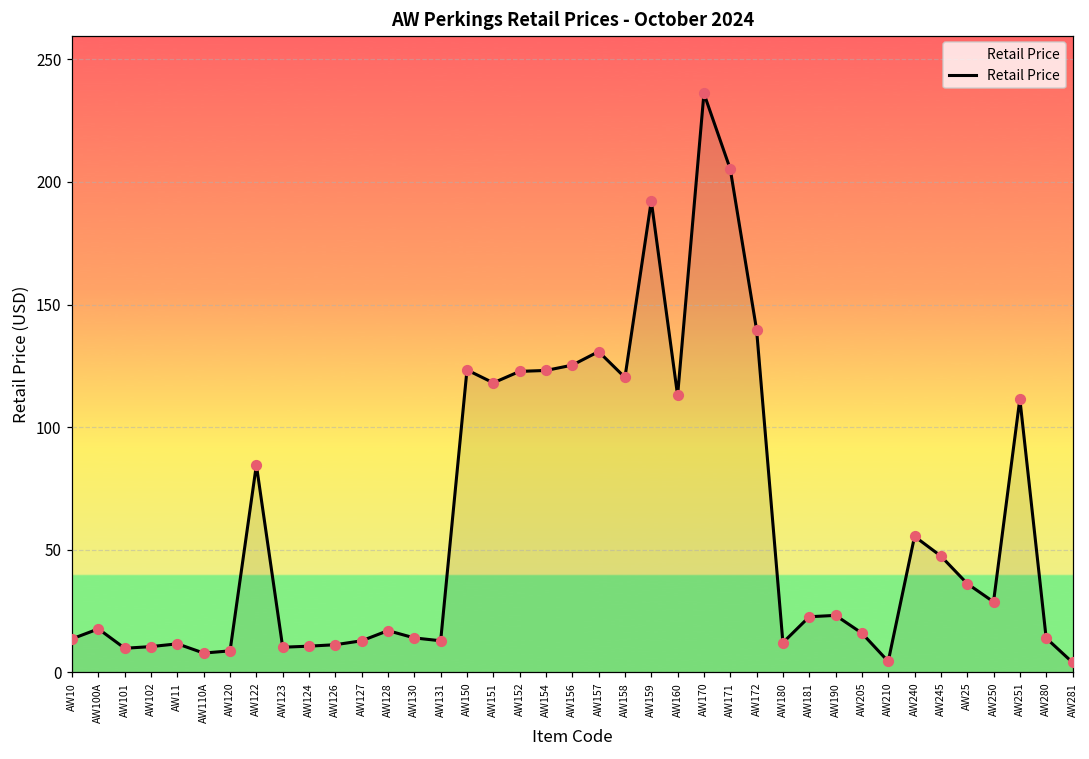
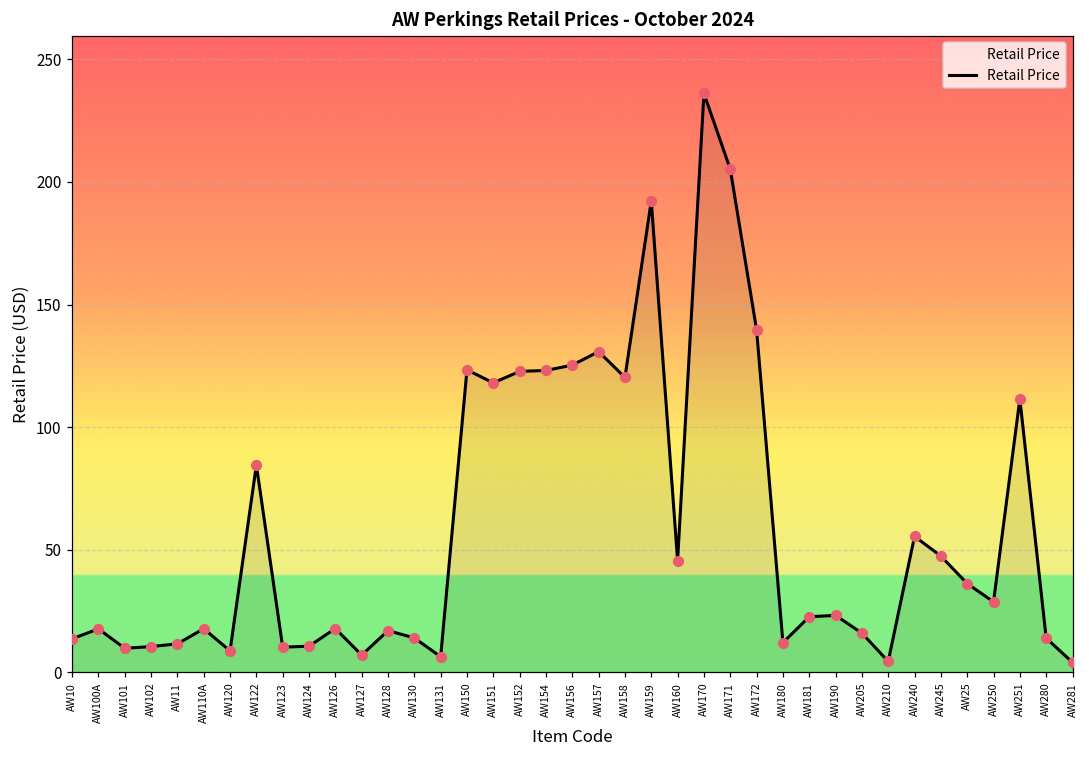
  {
    "AW10": 14,
    "AW100A": 18,
    "AW101": 10,
    "AW102": 10,
    "AW11": 12,
-   "AW110A": 8,
+   "AW110A": 18,
    "AW120": 9,
    "AW122": 85,
    "AW123": 10,
    "AW124": 11,
-   "AW126": 11,
-   "AW127": 13,
+   "AW126": 18,
+   "AW127": 7,
    "AW128": 17,
    "AW130": 14,
-   "AW131": 13,
+   "AW131": 6,
    "AW150": 123,
    "AW151": 118,
    "AW152": 123,
    "AW154": 123,
    "AW156": 125,
    "AW157": 131,
    "AW158": 120,
    "AW159": 192,
-   "AW160": 113,
+   "AW160": 45,
    "AW170": 236,
    "AW171": 205,
    "AW172": 140,
    "AW180": 12,
    "AW181": 23,
    "AW190": 23,
    "AW205": 16,
    "AW210": 4,
    "AW240": 55,
    "AW245": 47,
    "AW25": 36,
    "AW250": 29,
    "AW251": 111,
    "AW280": 14,
    "AW281": 4
  }
